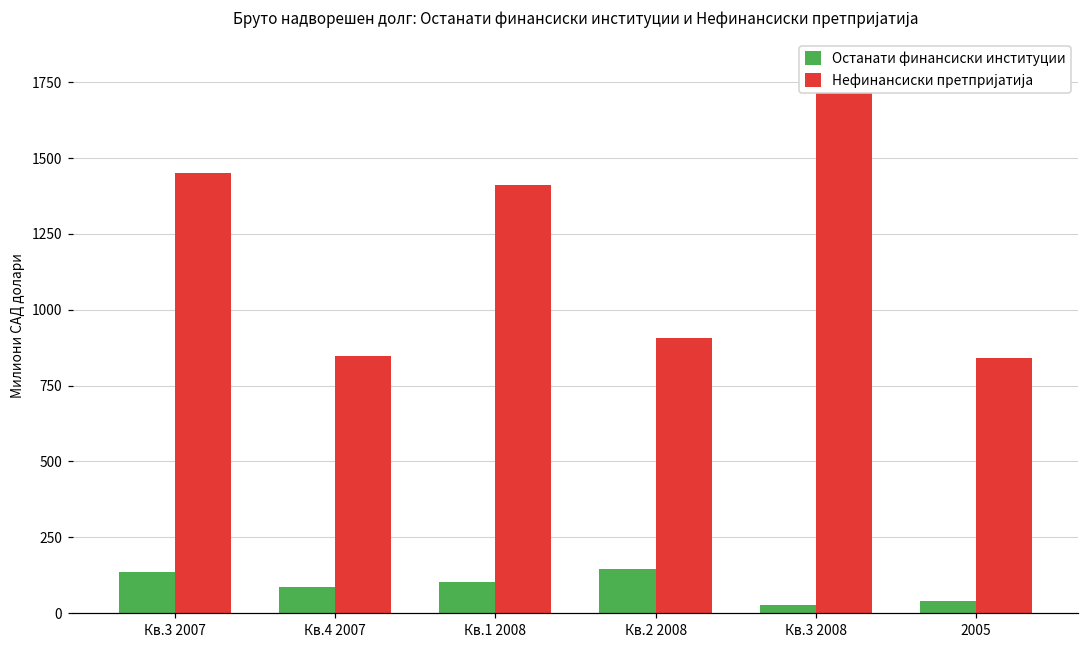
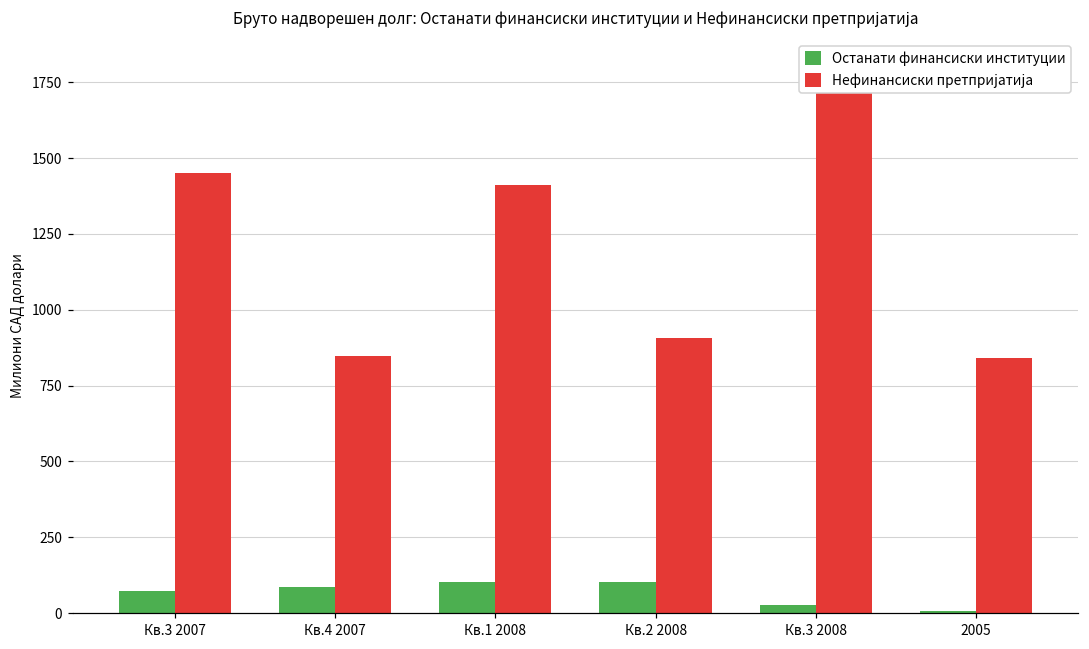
  {
    "Останати финансиски институции": {
-     "Кв.3 2007": 140,
+     "Кв.3 2007": 70,
      "Кв.4 2007": 90,
      "Кв.1 2008": 100,
-     "Кв.2 2008": 150,
+     "Кв.2 2008": 100,
      "Кв.3 2008": 30,
-     "2005": 40
+     "2005": 10
    },
    "Нефинансиски претпријатија": {
      "Кв.3 2007": 1450,
      "Кв.4 2007": 850,
      "Кв.1 2008": 1410,
      "Кв.2 2008": 910,
      "2005": 840
    }
  }
